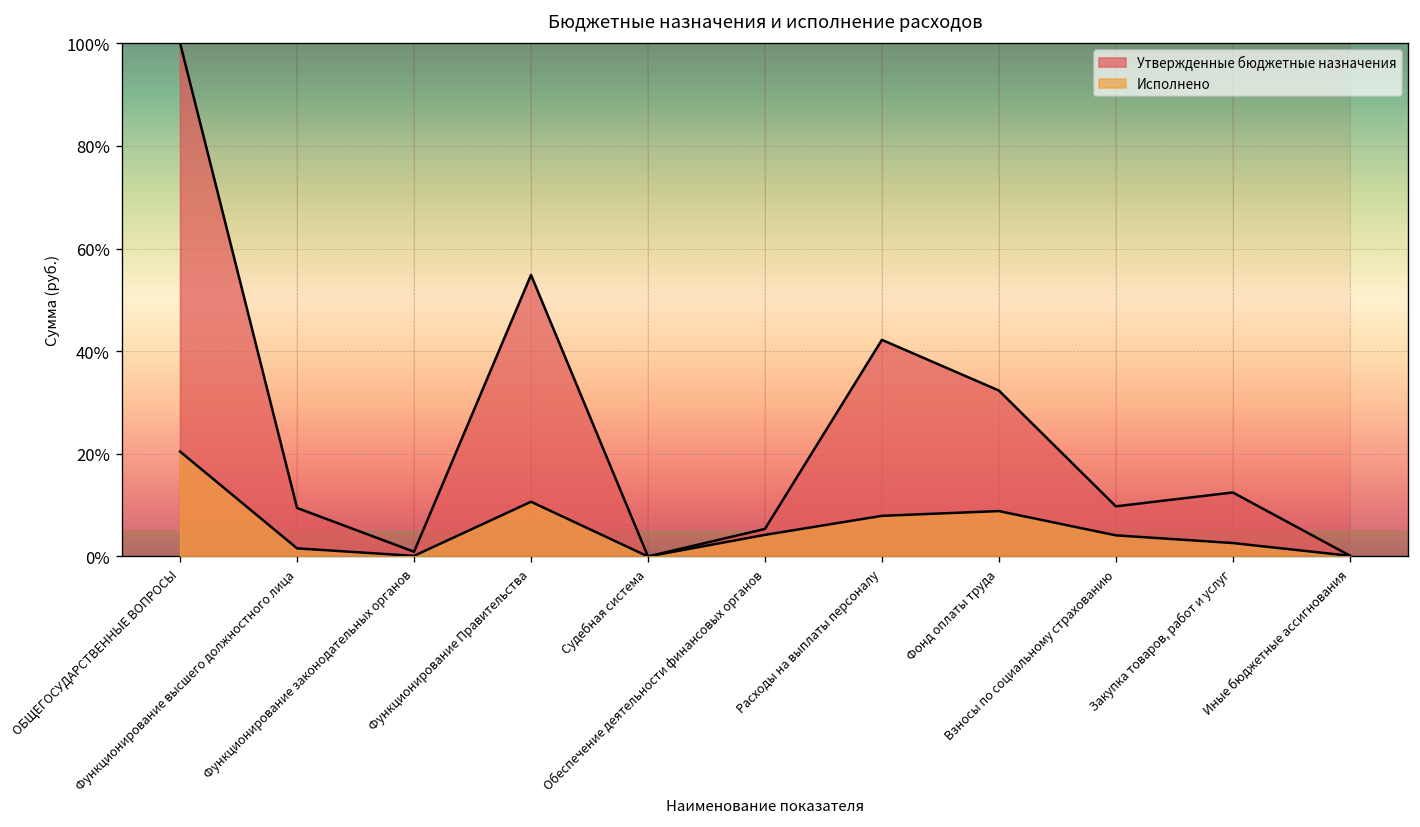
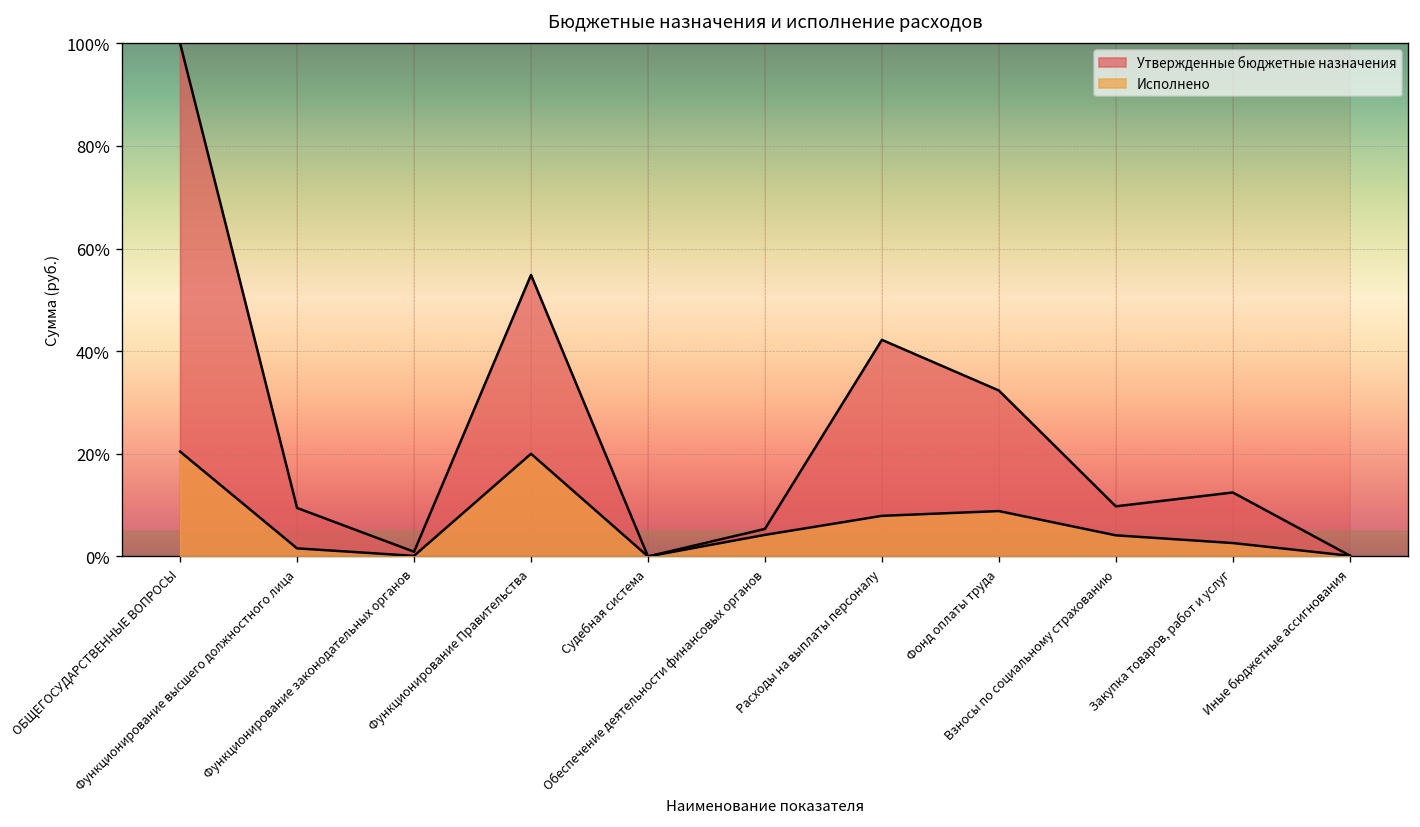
  {
    "Исполнено": {
      "ОБЩЕГОСУДАРСТВЕННЫЕ ВОПРОСЫ": "20%",
-     "Функционирование Правительства": "11%",
+     "Функционирование Правительства": "20%",
      "Расходы на выплаты персоналу": "8%",
      "Фонд оплаты труда": "9%"
    }
  }
